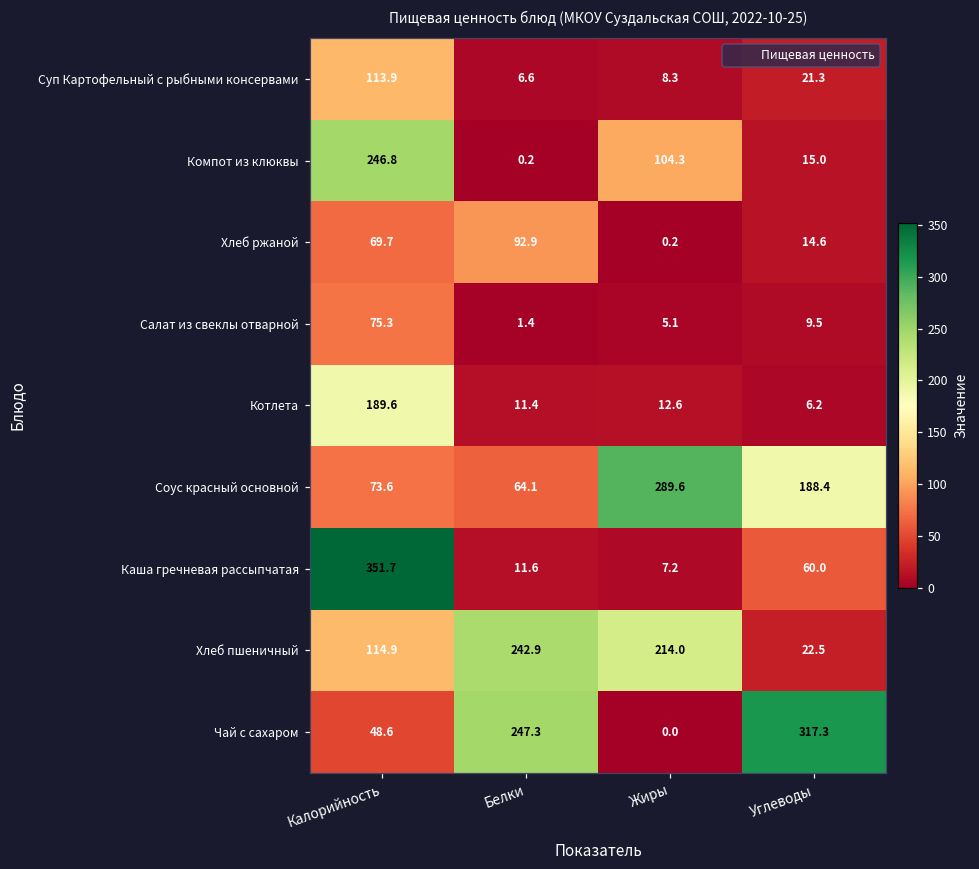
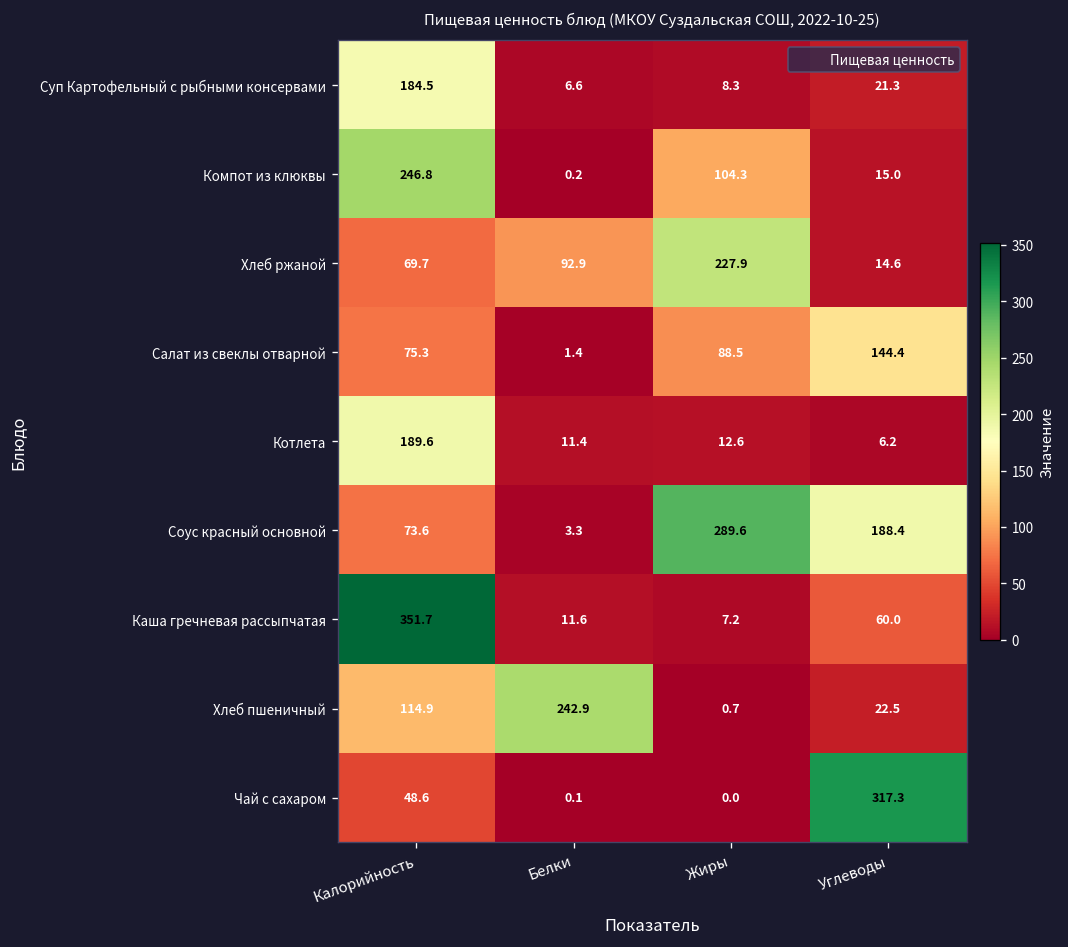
  {
    "Суп Картофельный с рыбными консервами": {
-     "Калорийность": 113.9,
+     "Калорийность": 184.5,
      "Белки": 6.6,
      "Жиры": 8.3,
      "Углеводы": 21.3
    },
    "Компот из клюквы": {
      "Калорийность": 246.8,
      "Белки": 0.2,
      "Жиры": 104.3,
      "Углеводы": 15.0
    },
    "Хлеб ржаной": {
      "Калорийность": 69.7,
      "Белки": 92.9,
-     "Жиры": 0.2,
+     "Жиры": 227.9,
      "Углеводы": 14.6
    },
    "Салат из свеклы отварной": {
      "Калорийность": 75.3,
      "Белки": 1.4,
-     "Жиры": 5.1,
-     "Углеводы": 9.5
+     "Жиры": 88.5,
+     "Углеводы": 144.4
    },
    "Котлета": {
      "Калорийность": 189.6,
      "Белки": 11.4,
      "Жиры": 12.6,
      "Углеводы": 6.2
    },
    "Соус красный основной": {
      "Калорийность": 73.6,
-     "Белки": 64.1,
+     "Белки": 3.3,
      "Жиры": 289.6,
      "Углеводы": 188.4
    },
    "Каша гречневая рассыпчатая": {
      "Калорийность": 351.7,
      "Белки": 11.6,
      "Жиры": 7.2,
      "Углеводы": 60.0
    },
    "Хлеб пшеничный": {
      "Калорийность": 114.9,
      "Белки": 242.9,
-     "Жиры": 214.0,
+     "Жиры": 0.7,
      "Углеводы": 22.5
    },
    "Чай с сахаром": {
      "Калорийность": 48.6,
-     "Белки": 247.3,
+     "Белки": 0.1,
      "Жиры": 0.0,
      "Углеводы": 317.3
    }
  }
